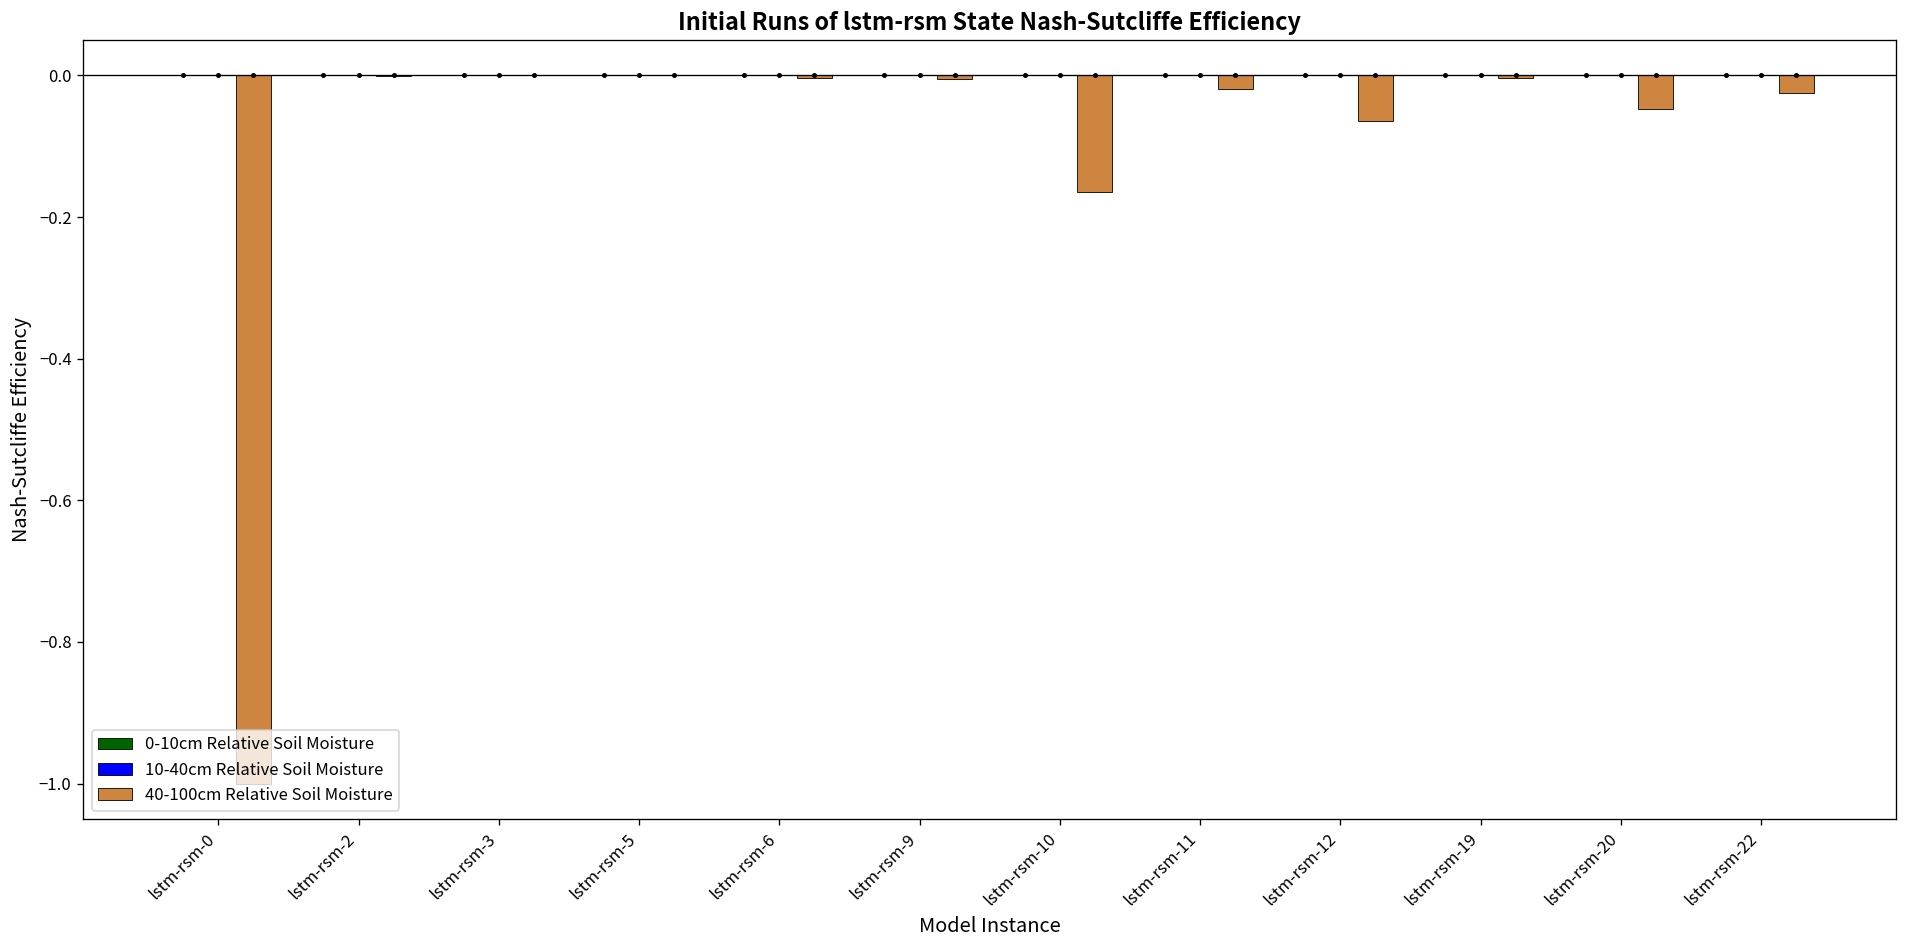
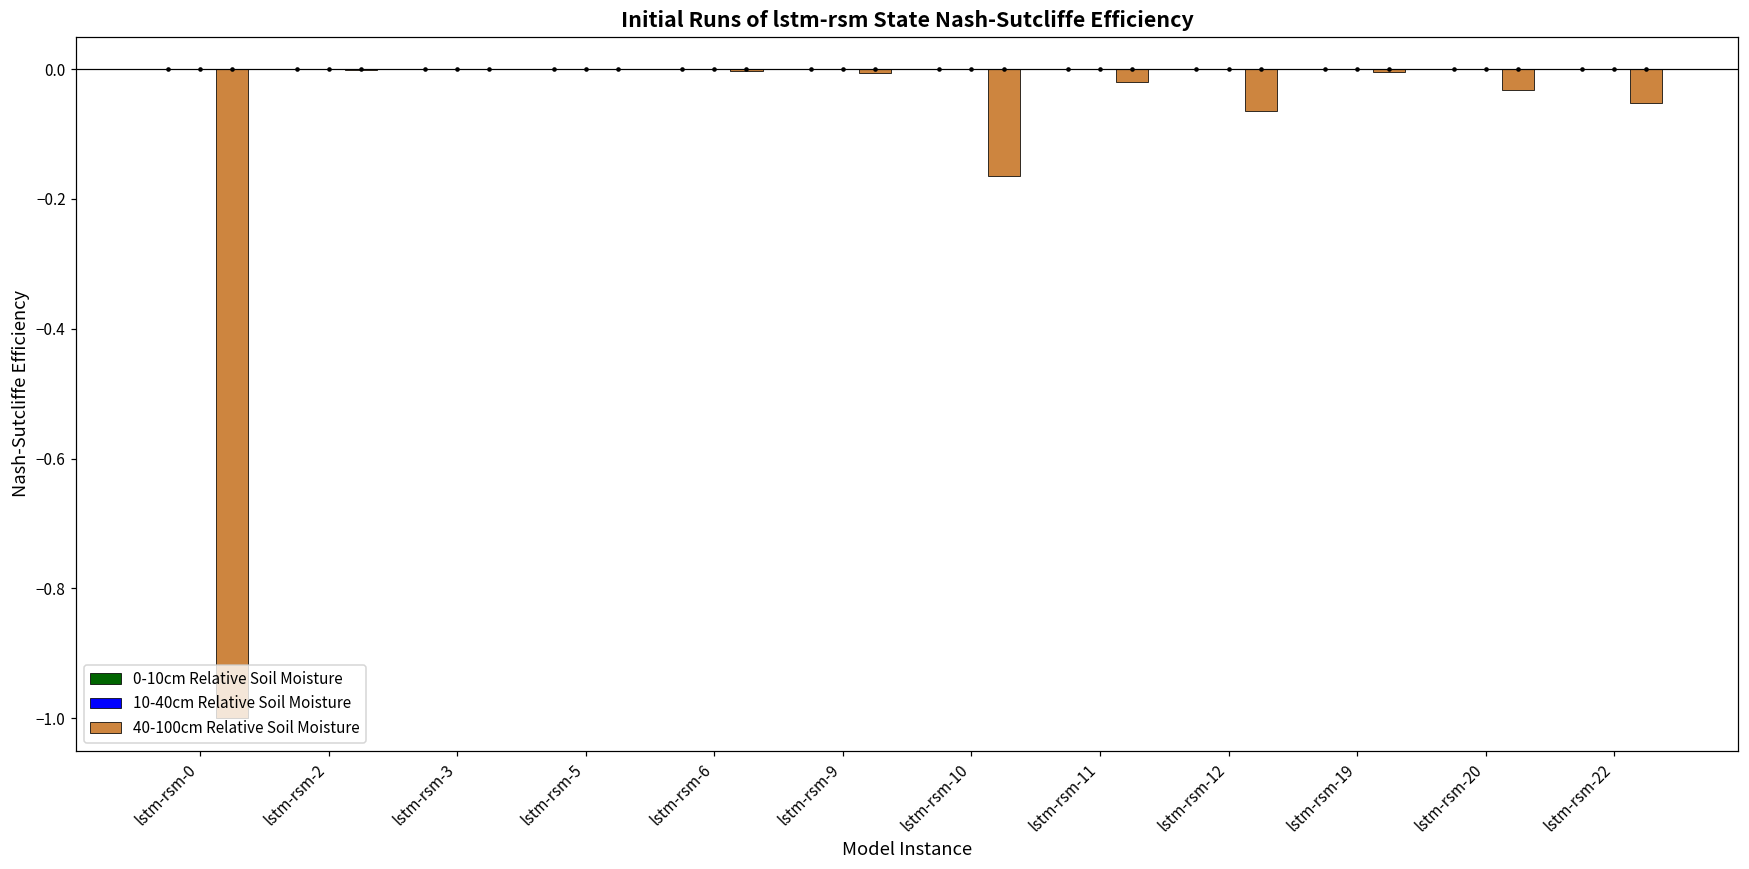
  {
    "40-100cm Relative Soil Moisture": {
      "lstm-rsm-9": -0.01,
      "lstm-rsm-10": -0.16,
      "lstm-rsm-11": -0.02,
      "lstm-rsm-12": -0.06,
-     "lstm-rsm-20": -0.05,
-     "lstm-rsm-22": -0.02
+     "lstm-rsm-20": -0.03,
+     "lstm-rsm-22": -0.05
    }
  }
